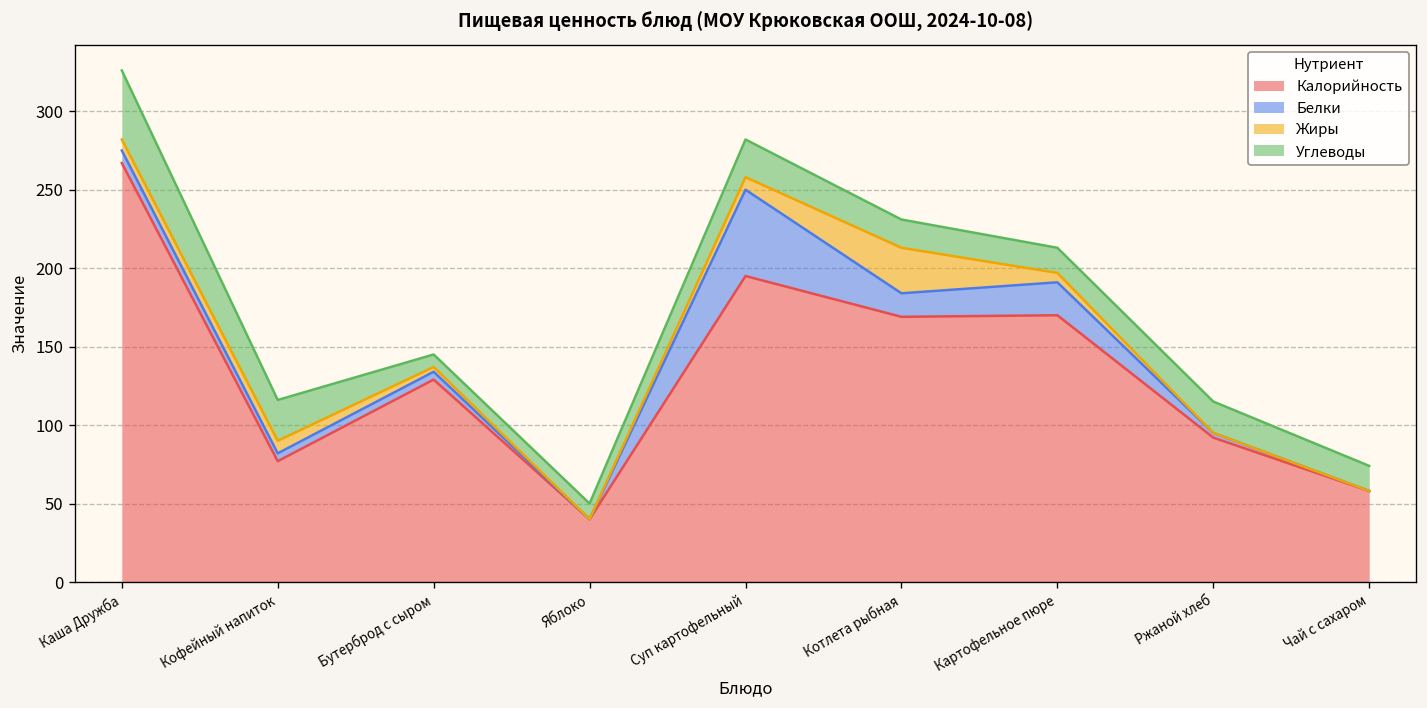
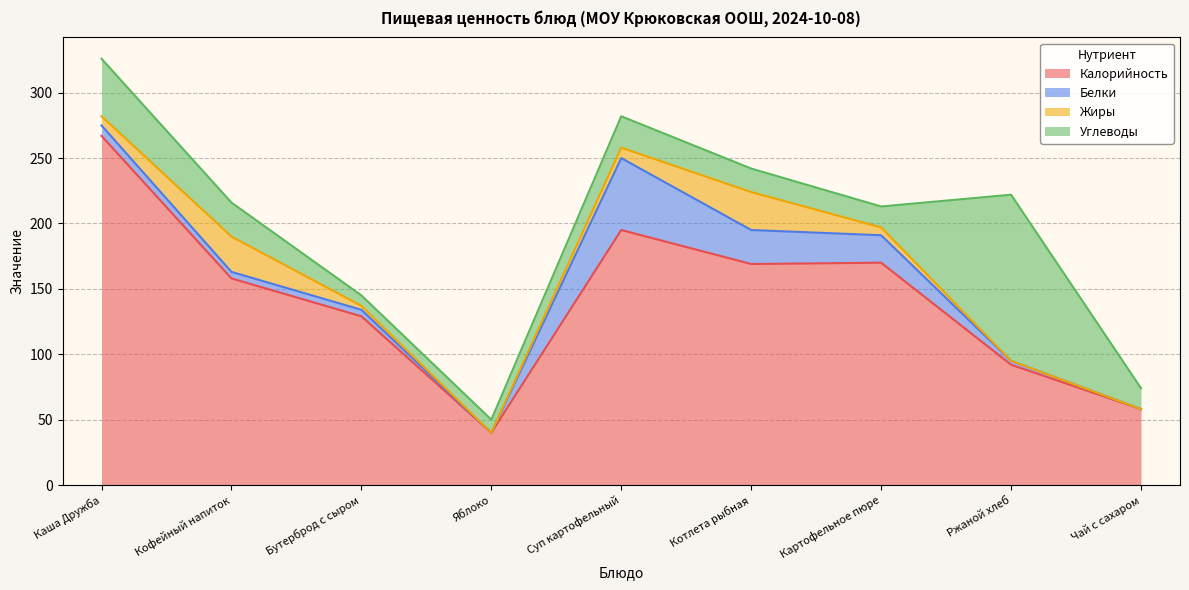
  {
    "Калорийность": {
      "Каша Дружба": 267,
-     "Кофейный напиток": 77,
+     "Кофейный напиток": 158,
      "Бутерброд с сыром": 129,
      "Суп картофельный": 195,
      "Котлета рыбная": 169,
      "Картофельное пюре": 170,
      "Ржаной хлеб": 92
    },
    "Белки": {
      "Каша Дружба": 8,
      "Кофейный напиток": 5,
      "Бутерброд с сыром": 5,
      "Суп картофельный": 55,
-     "Котлета рыбная": 15,
+     "Котлета рыбная": 26,
      "Картофельное пюре": 21
    },
    "Жиры": {
      "Каша Дружба": 7,
-     "Кофейный напиток": 8,
+     "Кофейный напиток": 27,
      "Бутерброд с сыром": 3,
      "Суп картофельный": 8,
      "Котлета рыбная": 29,
      "Картофельное пюре": 6
    },
    "Углеводы": {
      "Каша Дружба": 44,
      "Кофейный напиток": 26,
      "Бутерброд с сыром": 8,
      "Яблоко": 10,
      "Суп картофельный": 24,
      "Котлета рыбная": 18,
      "Картофельное пюре": 16,
-     "Ржаной хлеб": 20,
+     "Ржаной хлеб": 127,
      "Чай с сахаром": 16
    }
  }
